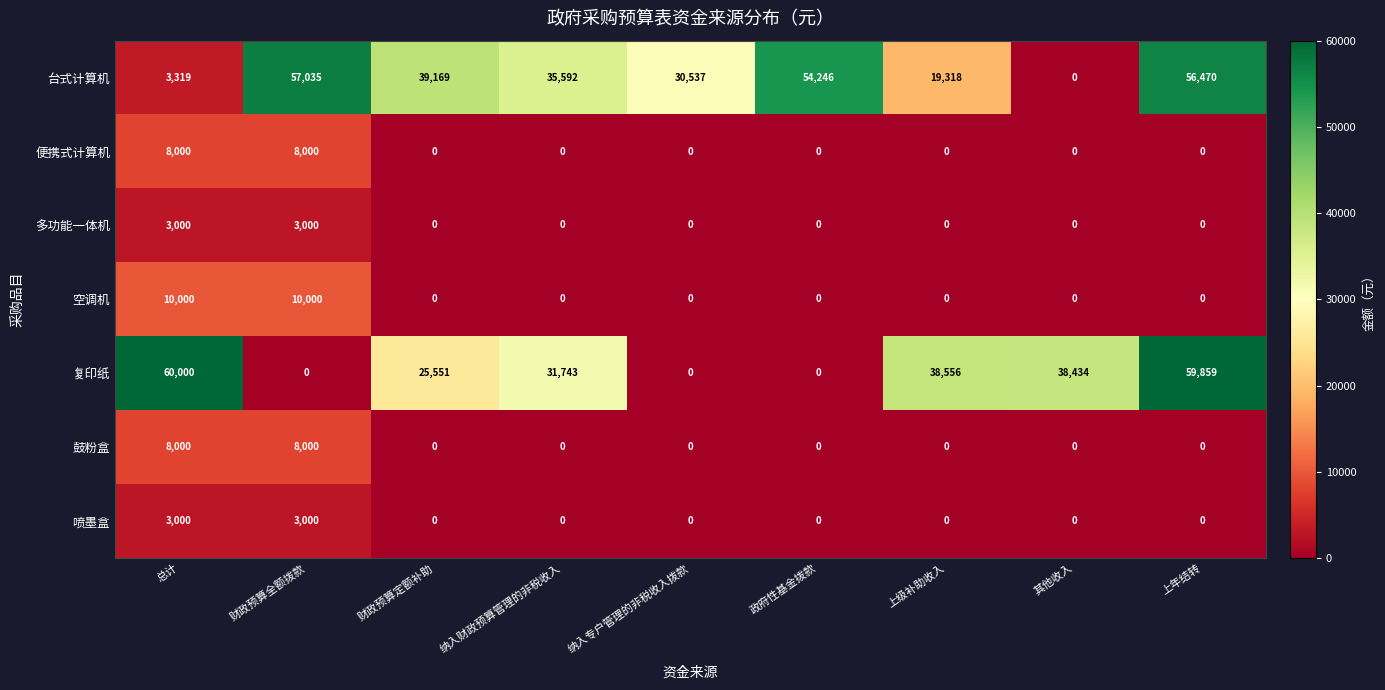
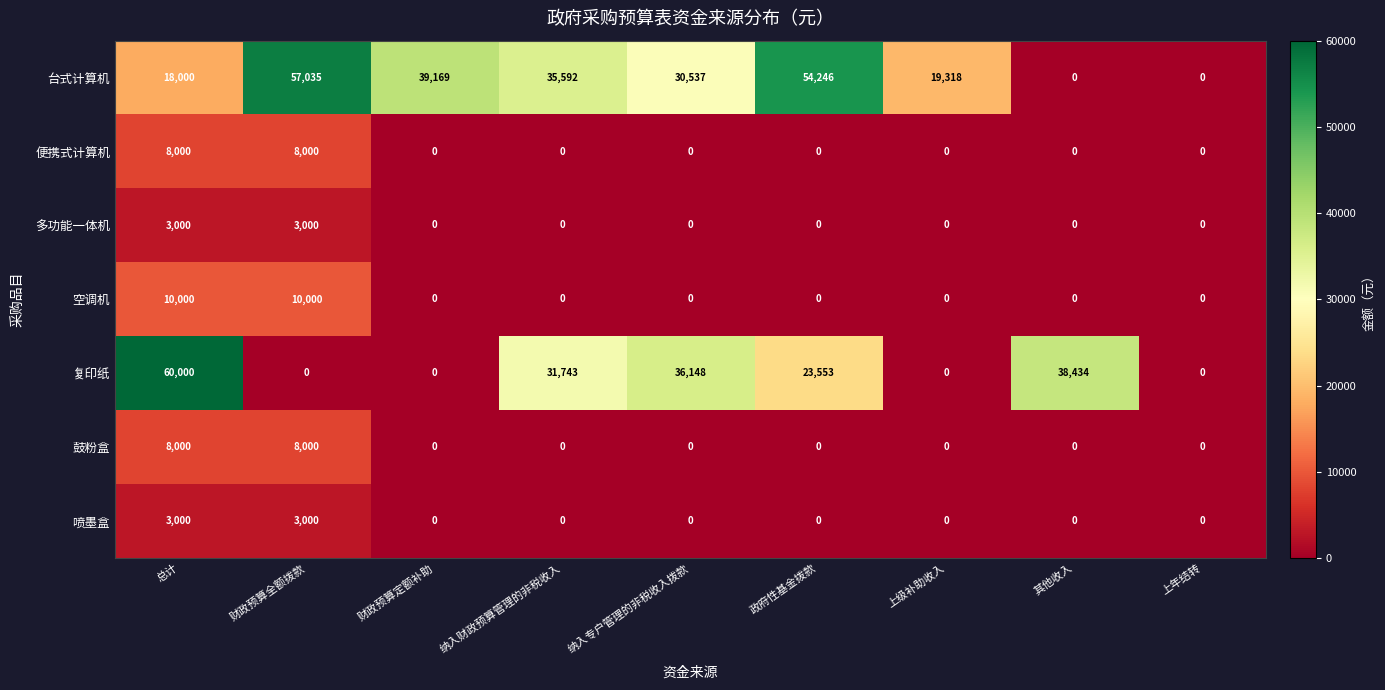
  {
    "台式计算机": {
-     "总计": "3,319",
+     "总计": "18,000",
      "财政预算全额拨款": "57,035",
      "财政预算定额补助": "39,169",
      "纳入财政预算管理的非税收入": "35,592",
      "纳入专户管理的非税收入拨款": "30,537",
      "政府性基金拨款": "54,246",
      "上级补助收入": "19,318",
      "其他收入": "0",
-     "上年结转": "56,470"
+     "上年结转": "0"
    },
    "便携式计算机": {
      "总计": "8,000",
      "财政预算全额拨款": "8,000",
      "财政预算定额补助": "0",
      "纳入财政预算管理的非税收入": "0",
      "纳入专户管理的非税收入拨款": "0",
      "政府性基金拨款": "0",
      "上级补助收入": "0",
      "其他收入": "0",
      "上年结转": "0"
    },
    "多功能一体机": {
      "总计": "3,000",
      "财政预算全额拨款": "3,000",
      "财政预算定额补助": "0",
      "纳入财政预算管理的非税收入": "0",
      "纳入专户管理的非税收入拨款": "0",
      "政府性基金拨款": "0",
      "上级补助收入": "0",
      "其他收入": "0",
      "上年结转": "0"
    },
    "空调机": {
      "总计": "10,000",
      "财政预算全额拨款": "10,000",
      "财政预算定额补助": "0",
      "纳入财政预算管理的非税收入": "0",
      "纳入专户管理的非税收入拨款": "0",
      "政府性基金拨款": "0",
      "上级补助收入": "0",
      "其他收入": "0",
      "上年结转": "0"
    },
    "复印纸": {
      "总计": "60,000",
      "财政预算全额拨款": "0",
-     "财政预算定额补助": "25,551",
+     "财政预算定额补助": "0",
      "纳入财政预算管理的非税收入": "31,743",
-     "纳入专户管理的非税收入拨款": "0",
-     "政府性基金拨款": "0",
-     "上级补助收入": "38,556",
+     "纳入专户管理的非税收入拨款": "36,148",
+     "政府性基金拨款": "23,553",
+     "上级补助收入": "0",
      "其他收入": "38,434",
-     "上年结转": "59,859"
+     "上年结转": "0"
    },
    "鼓粉盒": {
      "总计": "8,000",
      "财政预算全额拨款": "8,000",
      "财政预算定额补助": "0",
      "纳入财政预算管理的非税收入": "0",
      "纳入专户管理的非税收入拨款": "0",
      "政府性基金拨款": "0",
      "上级补助收入": "0",
      "其他收入": "0",
      "上年结转": "0"
    },
    "喷墨盒": {
      "总计": "3,000",
      "财政预算全额拨款": "3,000",
      "财政预算定额补助": "0",
      "纳入财政预算管理的非税收入": "0",
      "纳入专户管理的非税收入拨款": "0",
      "政府性基金拨款": "0",
      "上级补助收入": "0",
      "其他收入": "0",
      "上年结转": "0"
    }
  }
